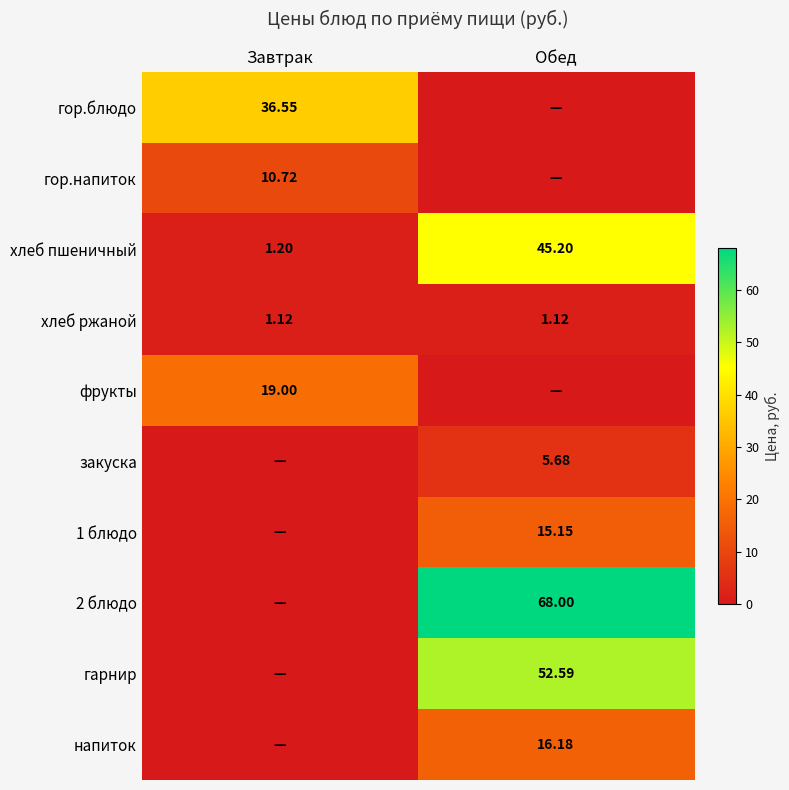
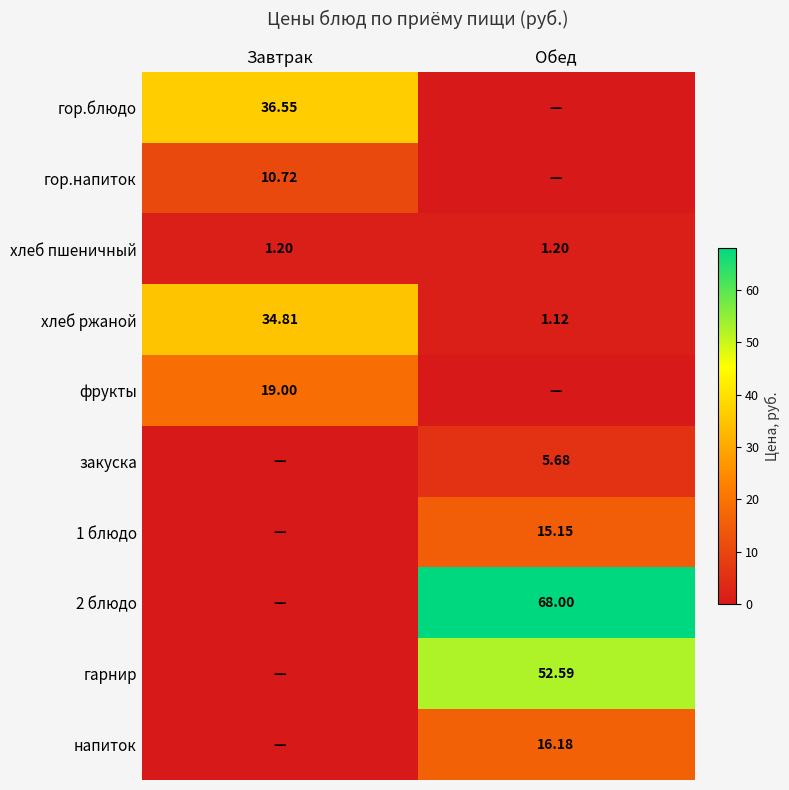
  {
    "гор.блюдо": {
      "Завтрак": 36.55
    },
    "гор.напиток": {
      "Завтрак": 10.72
    },
    "хлеб пшеничный": {
      "Завтрак": 1.20,
-     "Обед": 45.20
+     "Обед": 1.20
    },
    "хлеб ржаной": {
-     "Завтрак": 1.12,
+     "Завтрак": 34.81,
      "Обед": 1.12
    },
    "фрукты": {
      "Завтрак": 19.00
    },
    "закуска": {
      "Обед": 5.68
    },
    "1 блюдо": {
      "Обед": 15.15
    },
    "2 блюдо": {
      "Обед": 68.00
    },
    "гарнир": {
      "Обед": 52.59
    },
    "напиток": {
      "Обед": 16.18
    }
  }
